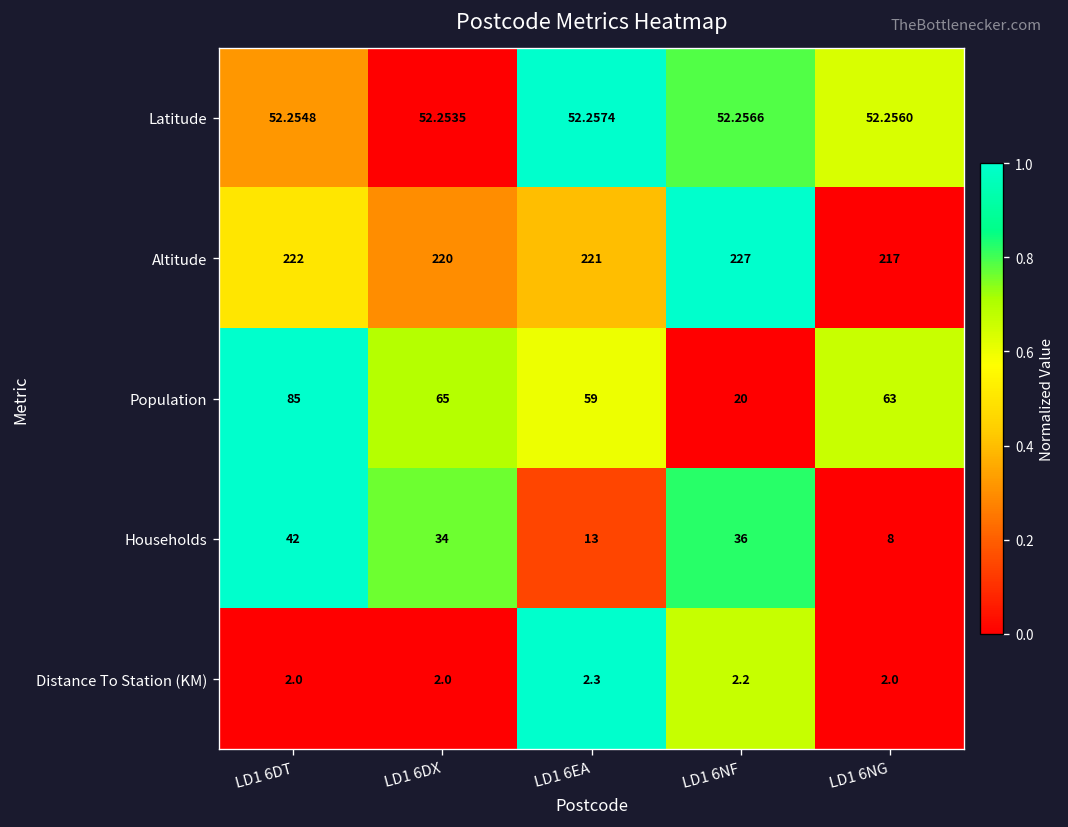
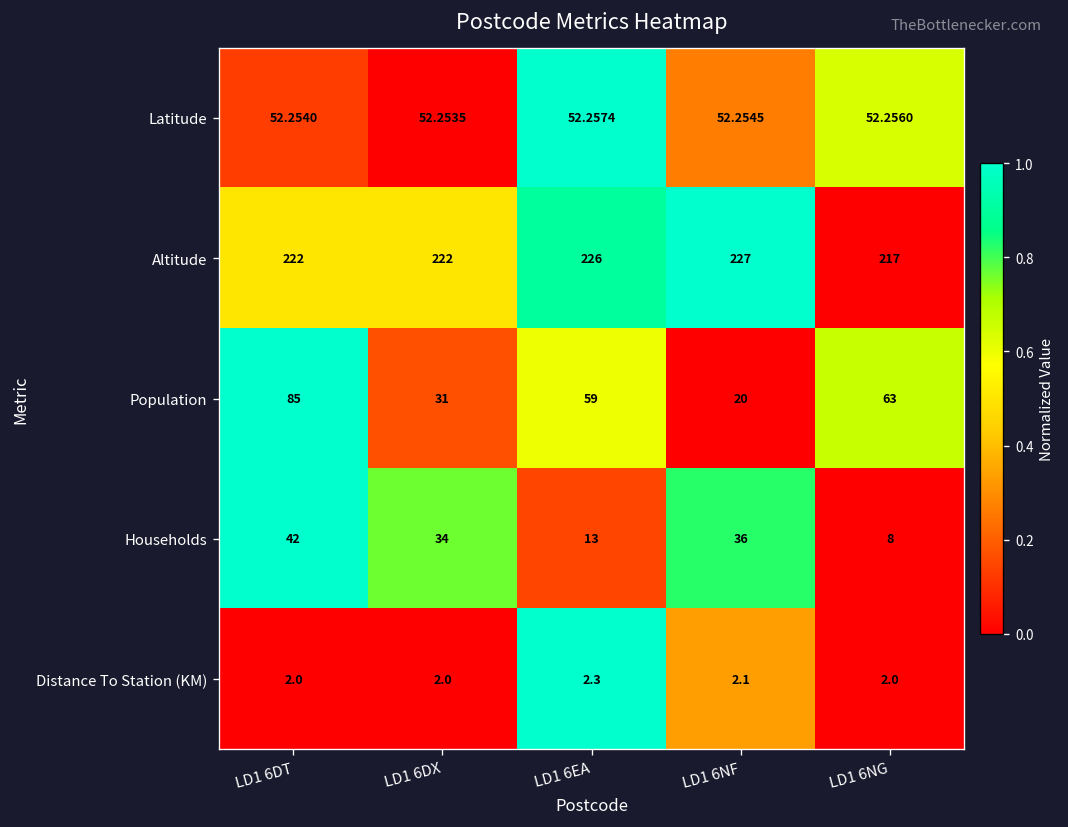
  {
    "Latitude": {
-     "LD1 6DT": 52.2548,
+     "LD1 6DT": 52.2540,
      "LD1 6DX": 52.2535,
      "LD1 6EA": 52.2574,
-     "LD1 6NF": 52.2566,
+     "LD1 6NF": 52.2545,
      "LD1 6NG": 52.2560
    },
    "Altitude": {
      "LD1 6DT": 222,
-     "LD1 6DX": 220,
-     "LD1 6EA": 221,
+     "LD1 6DX": 222,
+     "LD1 6EA": 226,
      "LD1 6NF": 227,
      "LD1 6NG": 217
    },
    "Population": {
      "LD1 6DT": 85,
-     "LD1 6DX": 65,
+     "LD1 6DX": 31,
      "LD1 6EA": 59,
      "LD1 6NF": 20,
      "LD1 6NG": 63
    },
    "Households": {
      "LD1 6DT": 42,
      "LD1 6DX": 34,
      "LD1 6EA": 13,
      "LD1 6NF": 36,
      "LD1 6NG": 8
    },
    "Distance To Station (KM)": {
      "LD1 6DT": 2.0,
      "LD1 6DX": 2.0,
      "LD1 6EA": 2.3,
-     "LD1 6NF": 2.2,
+     "LD1 6NF": 2.1,
      "LD1 6NG": 2.0
    }
  }
